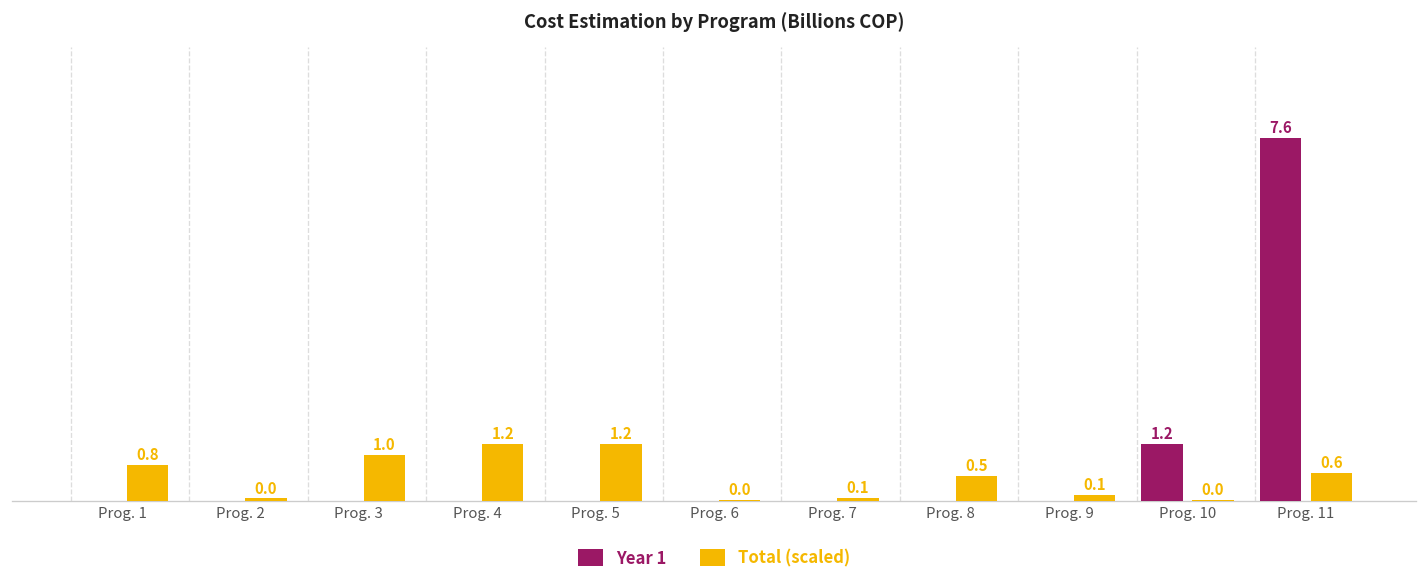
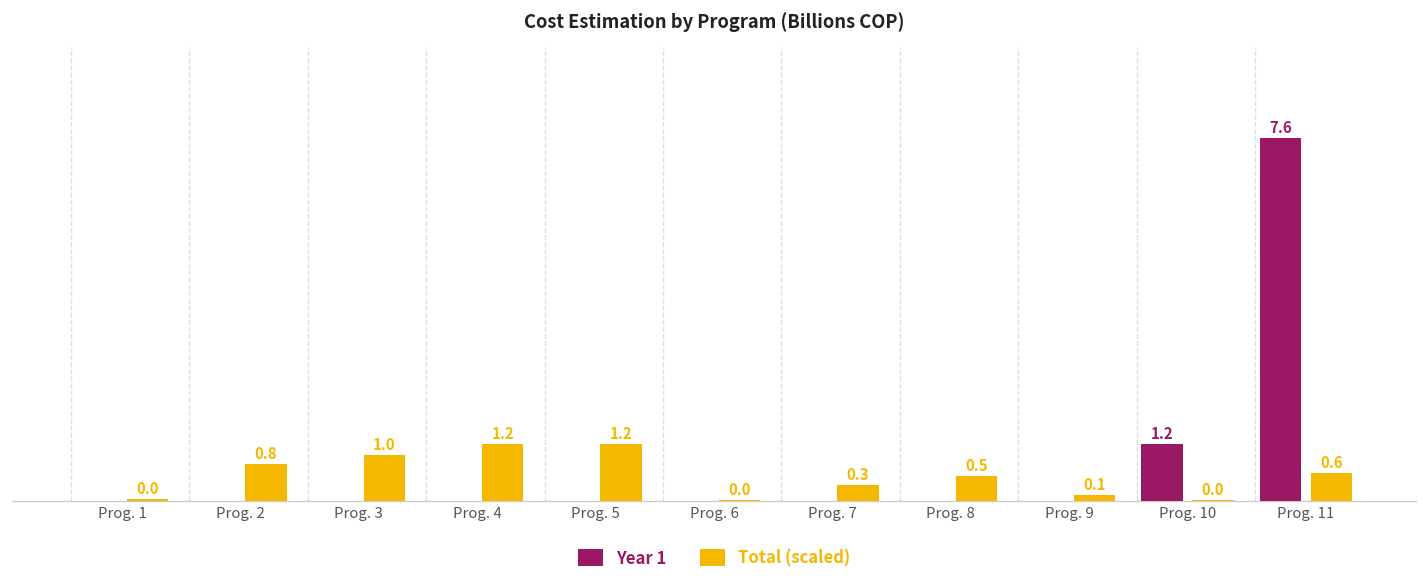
  {
    "Year 1": {
      "Prog. 10": 1.2,
      "Prog. 11": 7.6
    },
    "Total (scaled)": {
-     "Prog. 1": 0.8,
-     "Prog. 2": 0.0,
+     "Prog. 1": 0.0,
+     "Prog. 2": 0.8,
      "Prog. 3": 1.0,
      "Prog. 4": 1.2,
      "Prog. 5": 1.2,
      "Prog. 6": 0.0,
-     "Prog. 7": 0.1,
+     "Prog. 7": 0.3,
      "Prog. 8": 0.5,
      "Prog. 9": 0.1,
      "Prog. 10": 0.0,
      "Prog. 11": 0.6
    }
  }
